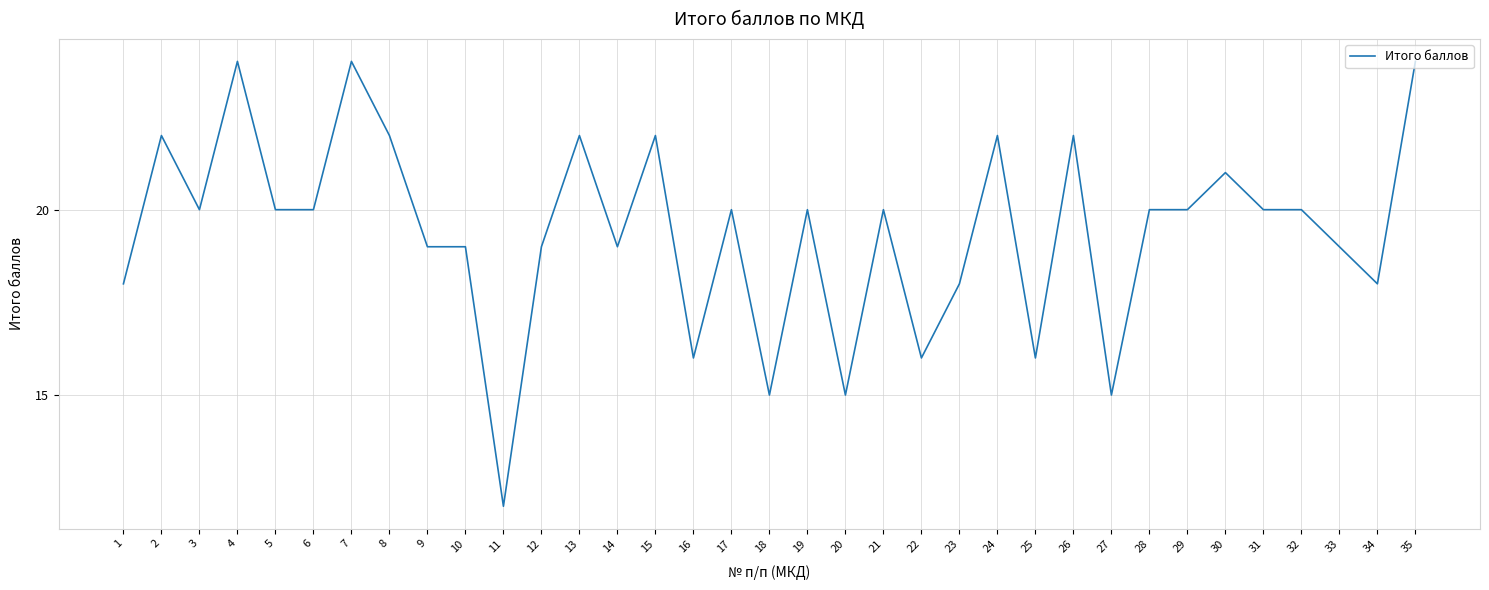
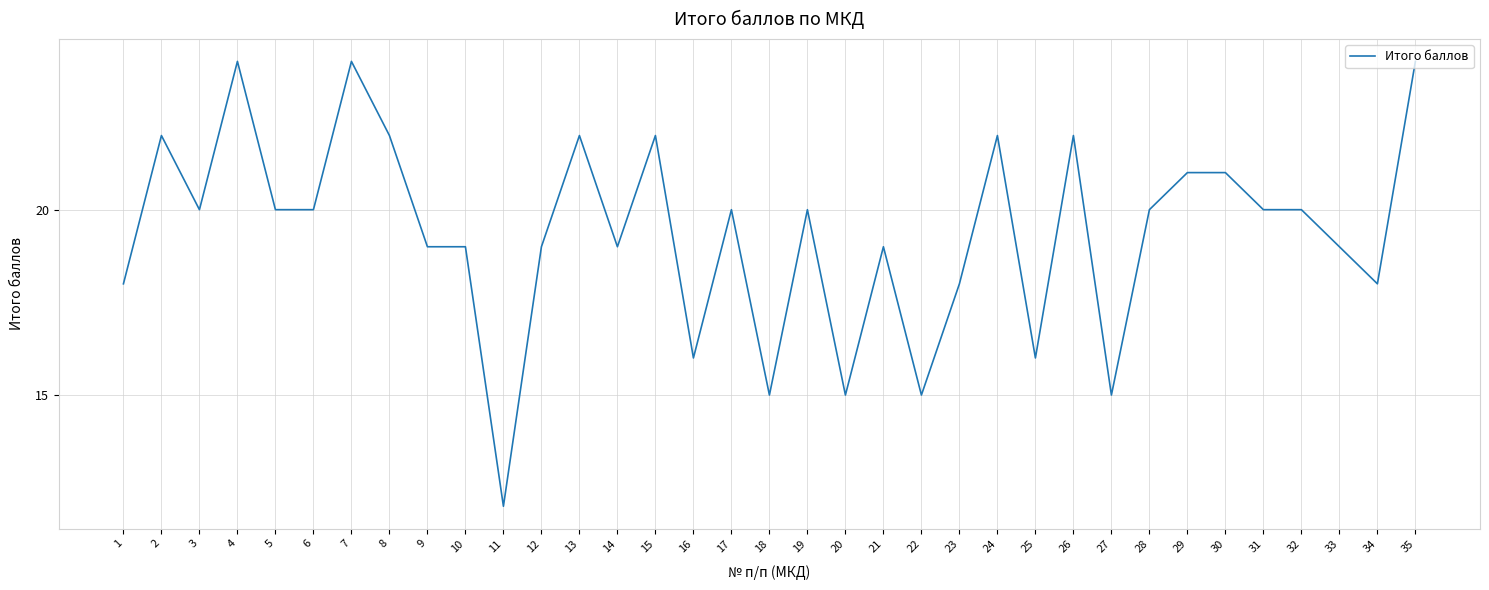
  {
    "1": 18,
    "2": 22,
    "3": 20,
    "4": 24,
    "5": 20,
    "6": 20,
    "7": 24,
    "8": 22,
    "9": 19,
    "10": 19,
    "11": 12,
    "12": 19,
    "13": 22,
    "14": 19,
    "15": 22,
    "16": 16,
    "17": 20,
    "18": 15,
    "19": 20,
    "20": 15,
-   "21": 20,
-   "22": 16,
+   "21": 19,
+   "22": 15,
    "23": 18,
    "24": 22,
    "25": 16,
    "26": 22,
    "27": 15,
    "28": 20,
-   "29": 20,
+   "29": 21,
    "30": 21,
    "31": 20,
    "32": 20,
    "33": 19,
    "34": 18
  }
